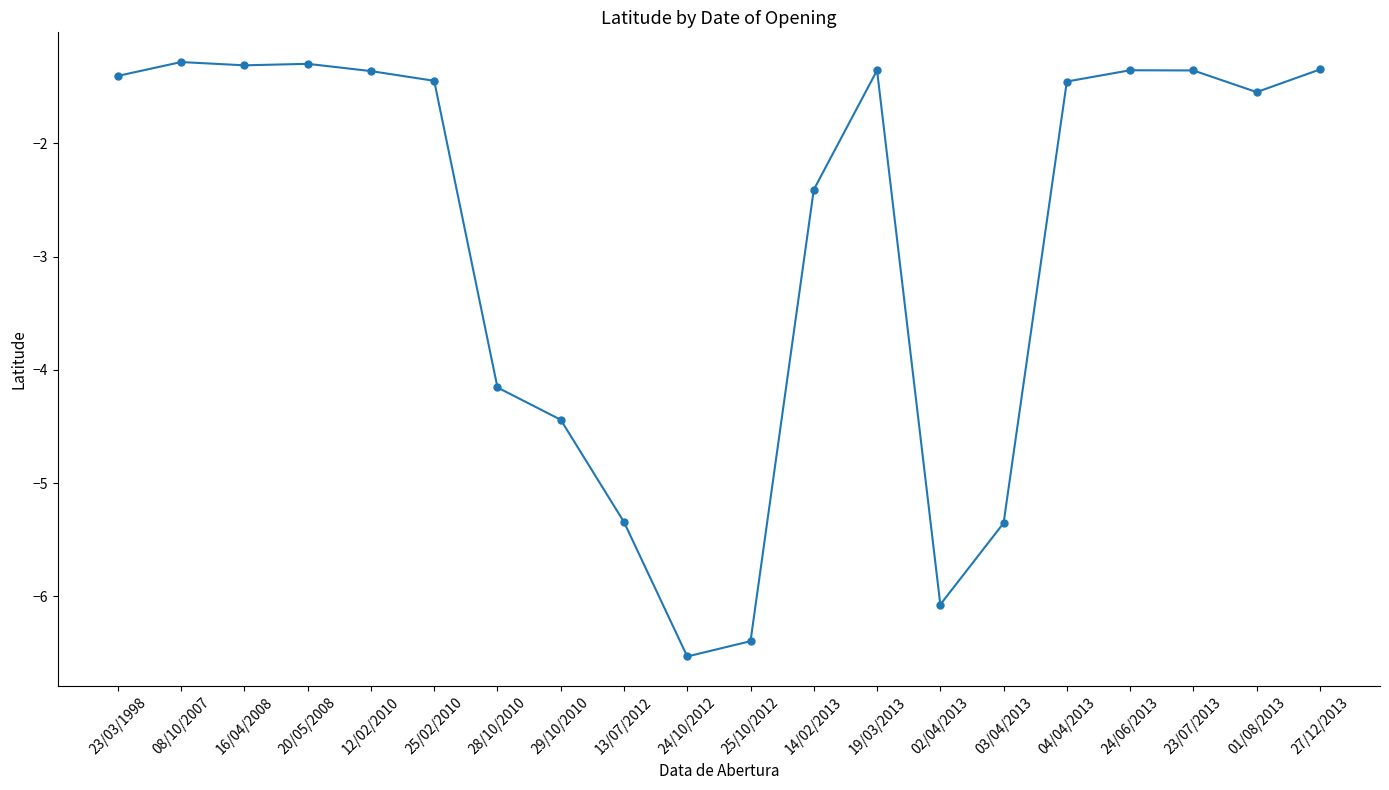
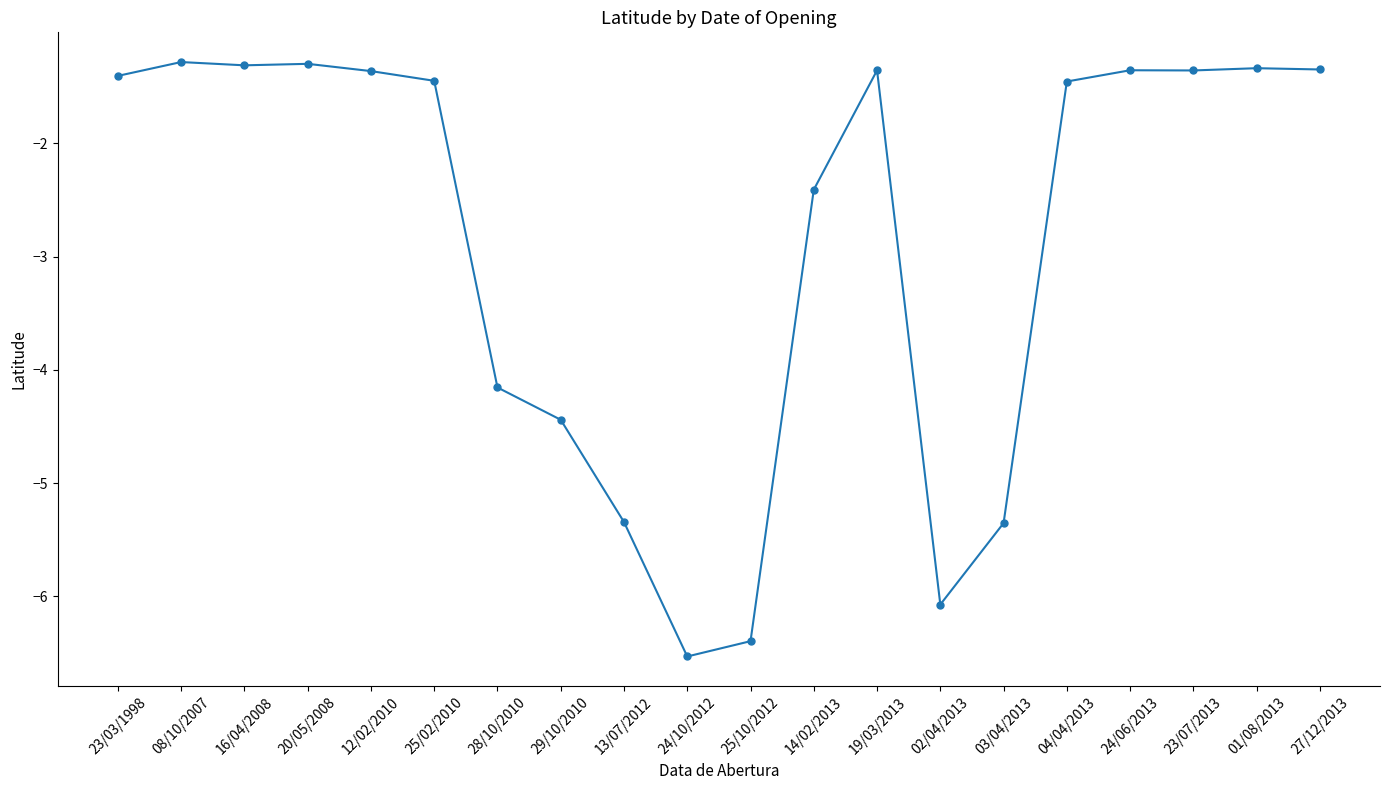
  {
    "23/03/1998": -1.40,
    "08/10/2007": -1.28,
    "16/04/2008": -1.31,
    "20/05/2008": -1.30,
    "12/02/2010": -1.36,
    "25/02/2010": -1.45,
    "28/10/2010": -4.16,
    "29/10/2010": -4.44,
    "13/07/2012": -5.34,
    "24/10/2012": -6.53,
    "25/10/2012": -6.40,
    "14/02/2013": -2.41,
    "19/03/2013": -1.35,
    "02/04/2013": -6.07,
    "03/04/2013": -5.35,
    "04/04/2013": -1.45,
    "24/06/2013": -1.35,
    "23/07/2013": -1.36,
-   "01/08/2013": -1.55,
+   "01/08/2013": -1.34,
    "27/12/2013": -1.35
  }
